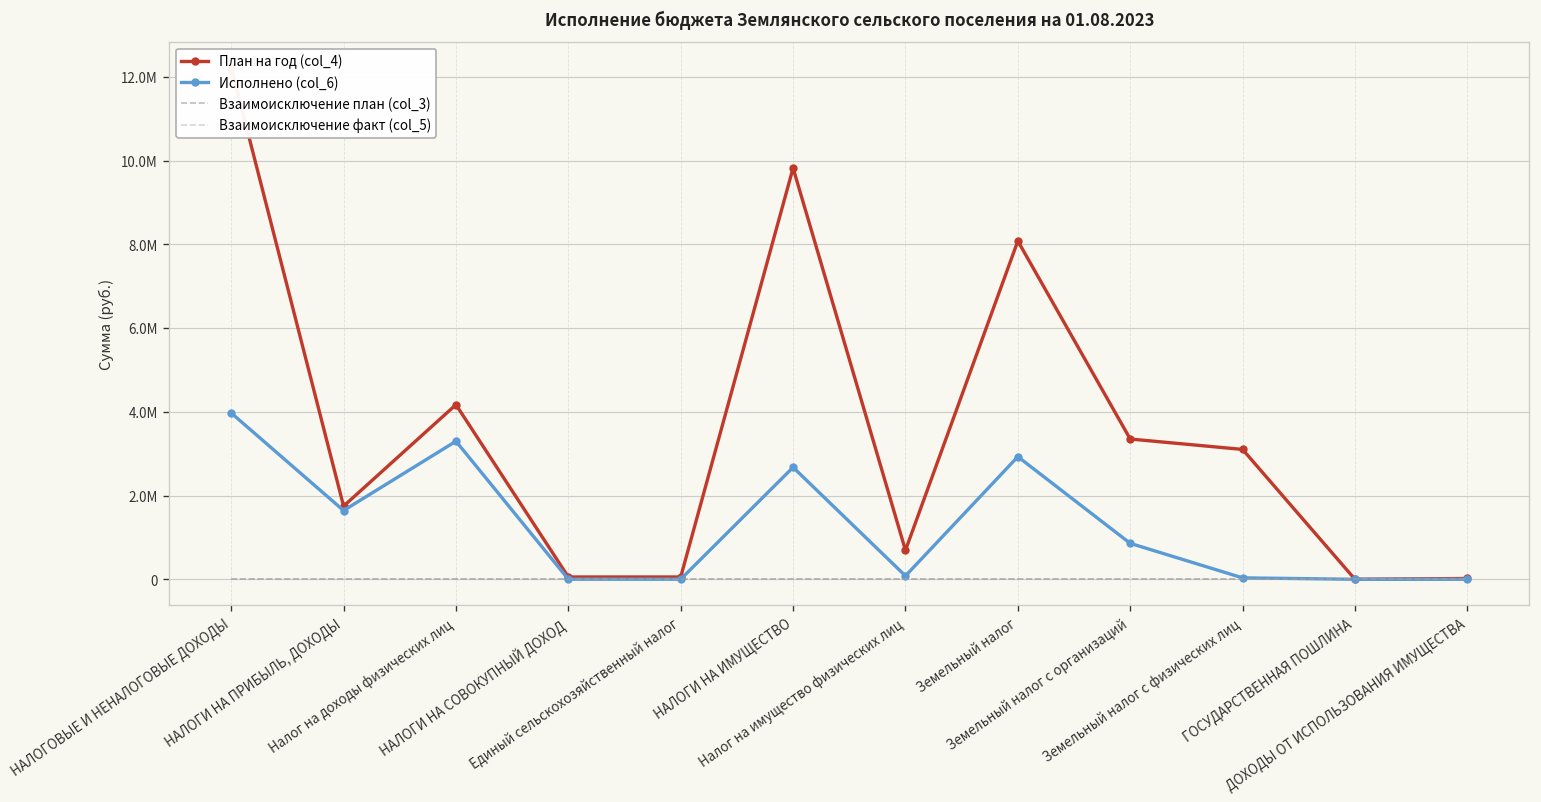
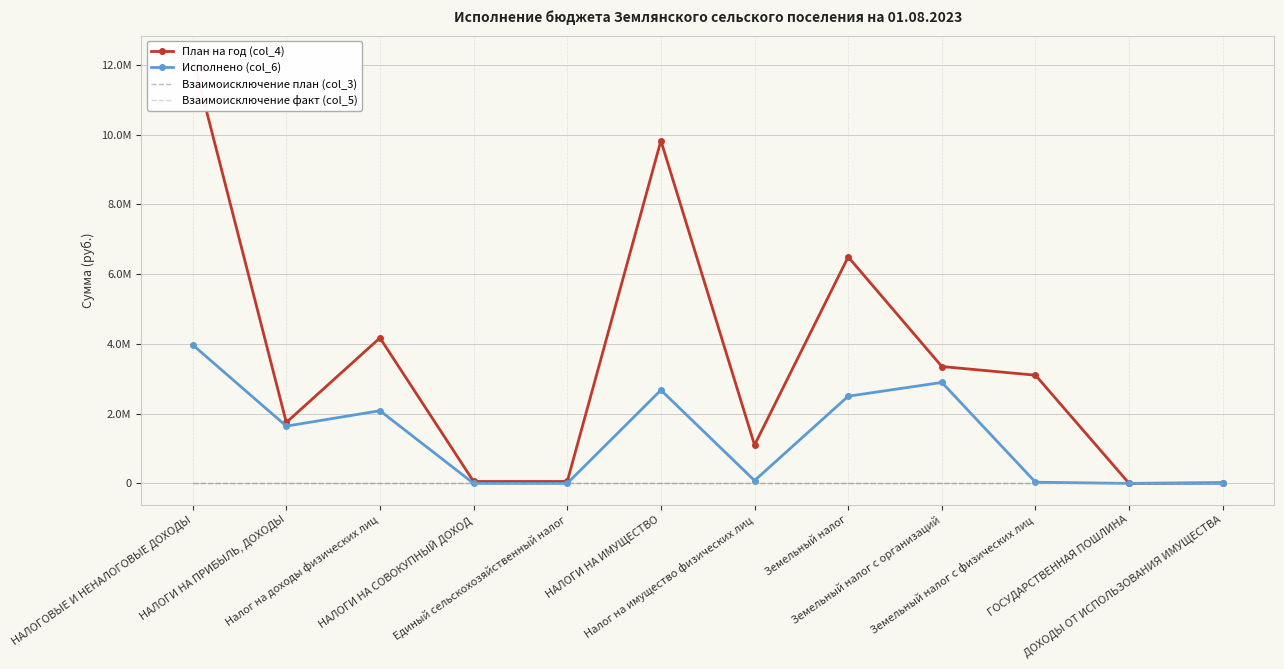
  {
    "План на год (col_4)": {
      "НАЛОГИ НА ПРИБЫЛЬ, ДОХОДЫ": 1700000,
      "Налог на доходы физических лиц": 4200000,
      "НАЛОГИ НА ИМУЩЕСТВО": 9800000,
-     "Налог на имущество физических лиц": 700000,
-     "Земельный налог": 8100000,
+     "Налог на имущество физических лиц": 1100000,
+     "Земельный налог": 6500000,
      "Земельный налог с организаций": 3400000,
      "Земельный налог с физических лиц": 3100000
    },
    "Исполнено (col_6)": {
      "НАЛОГОВЫЕ И НЕНАЛОГОВЫЕ ДОХОДЫ": 4000000,
      "НАЛОГИ НА ПРИБЫЛЬ, ДОХОДЫ": 1600000,
-     "Налог на доходы физических лиц": 3300000,
+     "Налог на доходы физических лиц": 2100000,
      "НАЛОГИ НА ИМУЩЕСТВО": 2700000,
      "Налог на имущество физических лиц": 100000,
-     "Земельный налог": 2900000,
-     "Земельный налог с организаций": 900000
+     "Земельный налог": 2500000,
+     "Земельный налог с организаций": 2900000
    },
    "Взаимоисключение факт (col_5)": {
      "НАЛОГОВЫЕ И НЕНАЛОГОВЫЕ ДОХОДЫ": 0,
      "НАЛОГИ НА ПРИБЫЛЬ, ДОХОДЫ": 0,
      "Налог на доходы физических лиц": 0,
      "НАЛОГИ НА ИМУЩЕСТВО": 0,
      "Налог на имущество физических лиц": 0,
      "Земельный налог": 0,
      "Земельный налог с организаций": 0
    }
  }
